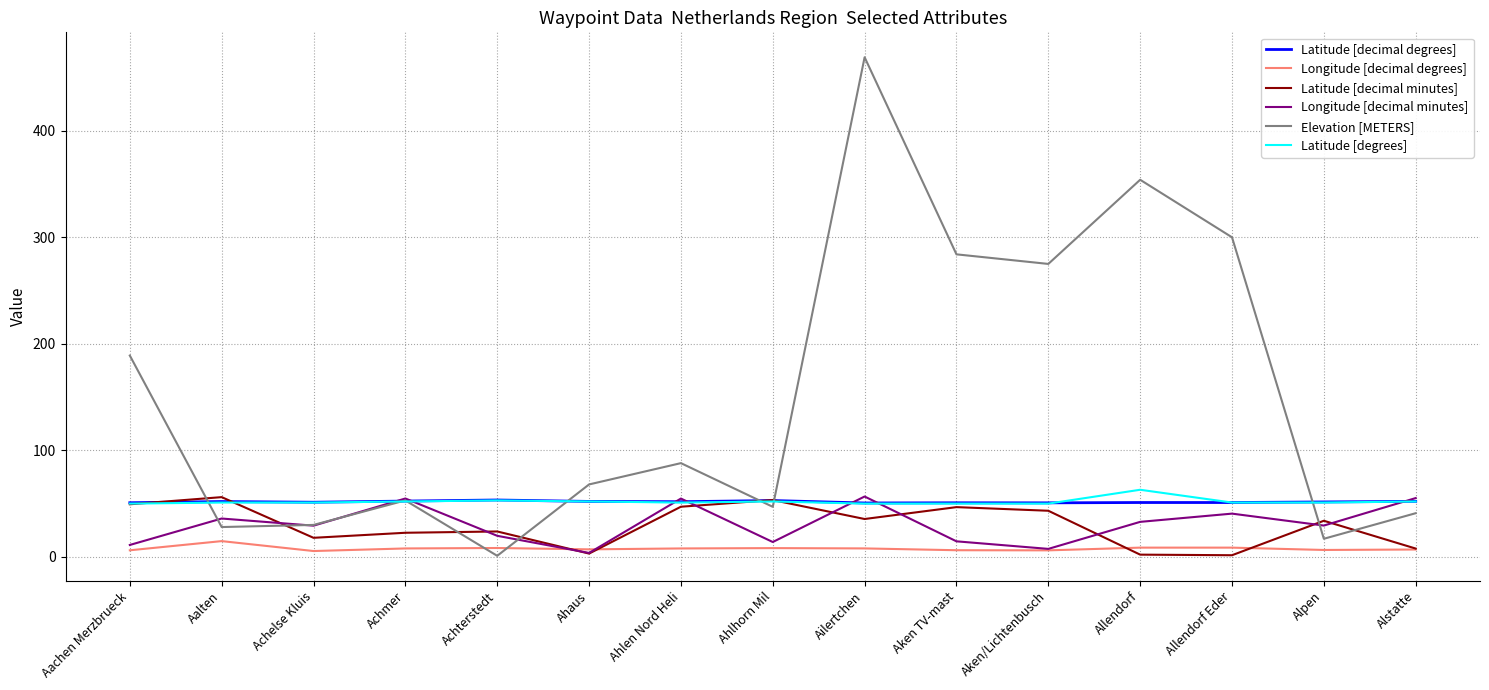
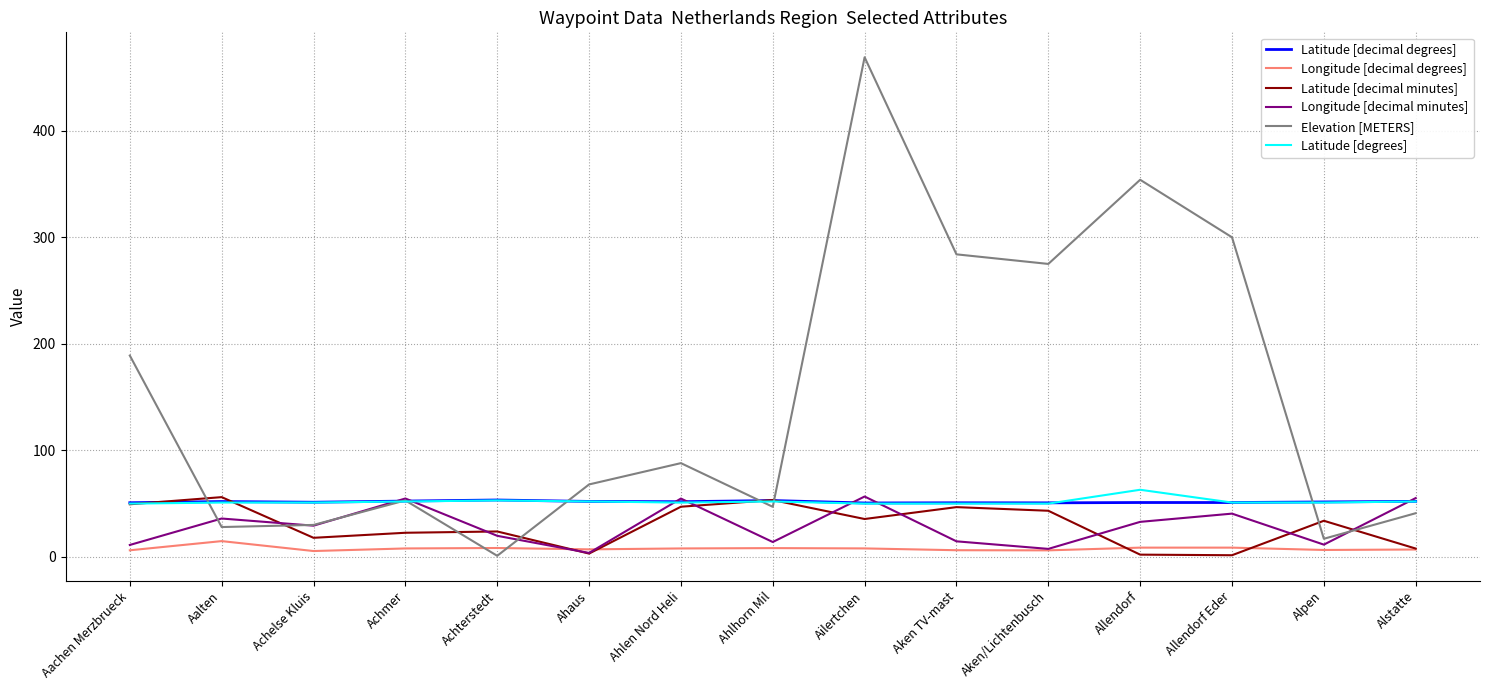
  {
    "Latitude [decimal degrees]": {
      "Allendorf": 51
    },
    "Longitude [decimal degrees]": {
      "Aachen Merzbrueck": 6,
      "Aalten": 15,
      "Achelse Kluis": 5,
      "Achmer": 8,
      "Achterstedt": 8,
      "Ahaus": 7,
      "Ahlen Nord Heli": 8,
      "Ahlhorn Mil": 8,
      "Ailertchen": 8,
      "Aken TV-mast": 6,
      "Allendorf": 9,
      "Allendorf Eder": 9,
      "Alpen": 6
    },
    "Latitude [decimal minutes]": {
      "Aalten": 56,
      "Achelse Kluis": 18,
      "Achmer": 23,
      "Achterstedt": 24,
      "Ahlen Nord Heli": 47,
      "Ailertchen": 36,
      "Aken TV-mast": 47,
      "Aken/Lichtenbusch": 43,
      "Allendorf": 2,
      "Allendorf Eder": 2,
      "Alpen": 34
    },
    "Longitude [decimal minutes]": {
      "Aachen Merzbrueck": 11,
      "Aalten": 36,
      "Achterstedt": 20,
      "Ahlen Nord Heli": 55,
      "Ahlhorn Mil": 14,
      "Ailertchen": 57,
      "Aken TV-mast": 15,
      "Allendorf": 33,
      "Allendorf Eder": 41,
-     "Alpen": 29,
+     "Alpen": 12,
      "Alstatte": 55
    },
    "Elevation [METERS]": {
      "Aachen Merzbrueck": 189,
      "Aalten": 28,
      "Achterstedt": 1,
      "Ahaus": 68,
      "Ahlen Nord Heli": 88,
      "Ahlhorn Mil": 47,
      "Ailertchen": 469,
      "Aken TV-mast": 284,
      "Aken/Lichtenbusch": 275,
      "Allendorf": 354,
      "Allendorf Eder": 300,
      "Alpen": 17,
      "Alstatte": 41
    },
    "Latitude [degrees]": {
      "Allendorf": 63
    }
  }
